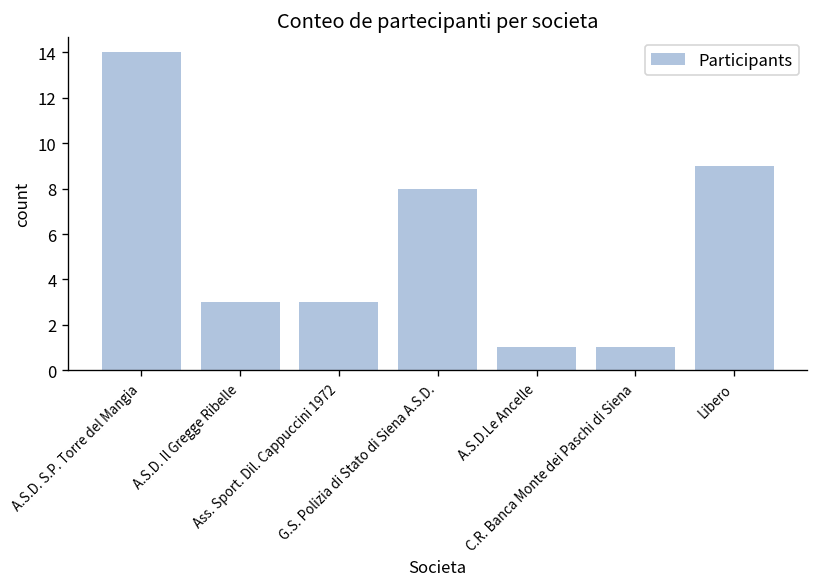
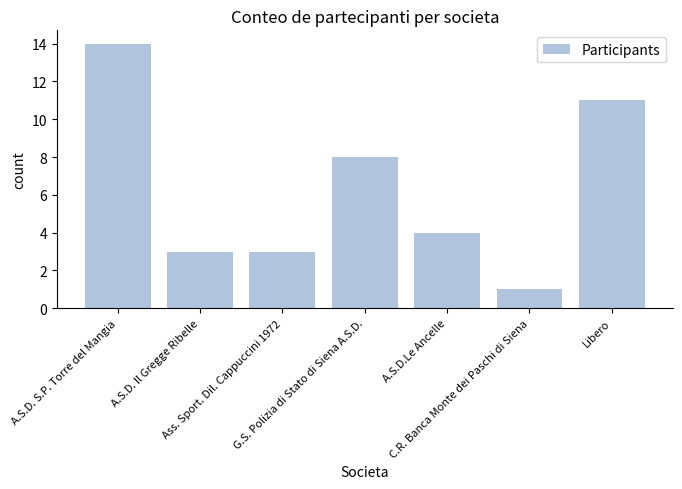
  {
    "A.S.D. S.P. Torre del Mangia": 14,
    "A.S.D. Il Gregge Ribelle": 3,
    "Ass. Sport. Dil. Cappuccini 1972": 3,
    "G.S. Polizia di Stato di Siena A.S.D.": 8,
-   "A.S.D.Le Ancelle": 1,
+   "A.S.D.Le Ancelle": 4,
    "C.R. Banca Monte dei Paschi di Siena": 1,
-   "Libero": 9
+   "Libero": 11
  }
